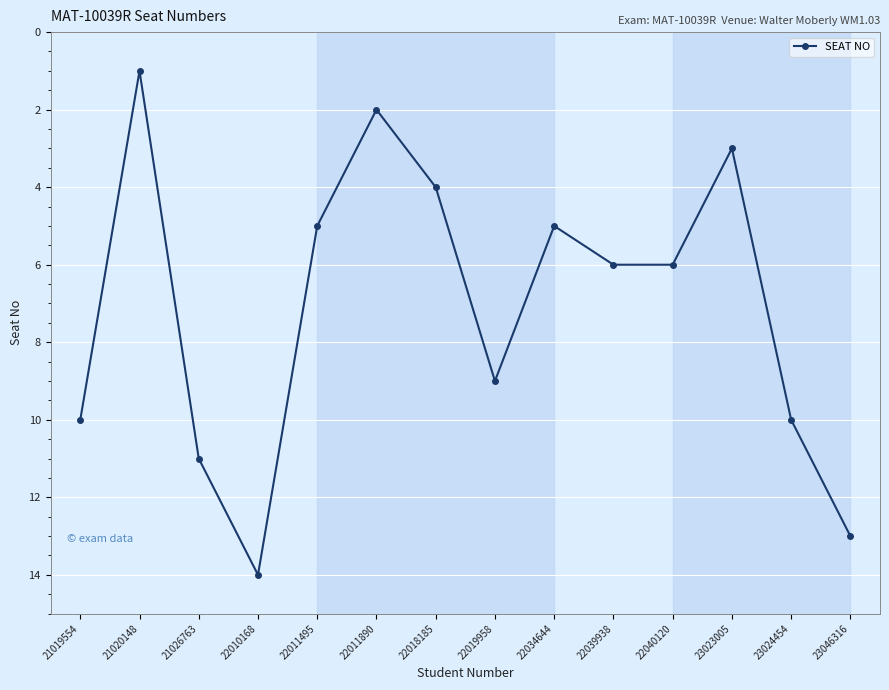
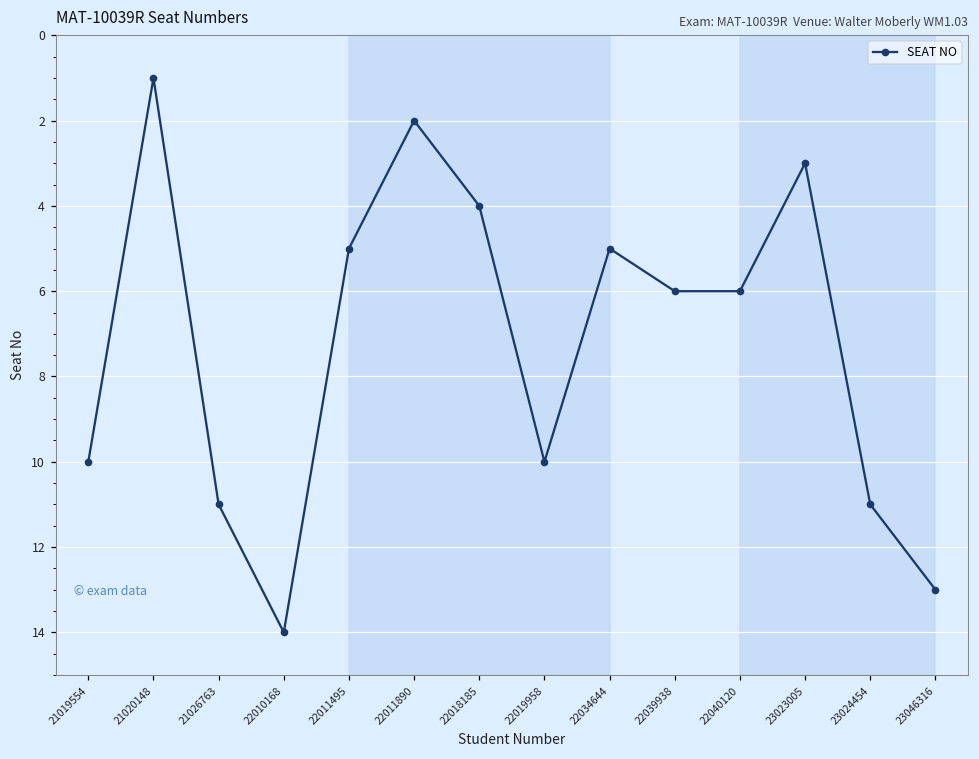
  {
    "21019554": 10,
    "21020148": 1,
    "21026763": 11,
    "22010168": 14,
    "22011495": 5,
    "22011890": 2,
    "22018185": 4,
-   "22019958": 9,
+   "22019958": 10,
    "22034644": 5,
    "22039938": 6,
    "22040120": 6,
    "23023005": 3,
-   "23024454": 10,
+   "23024454": 11,
    "23046316": 13
  }
